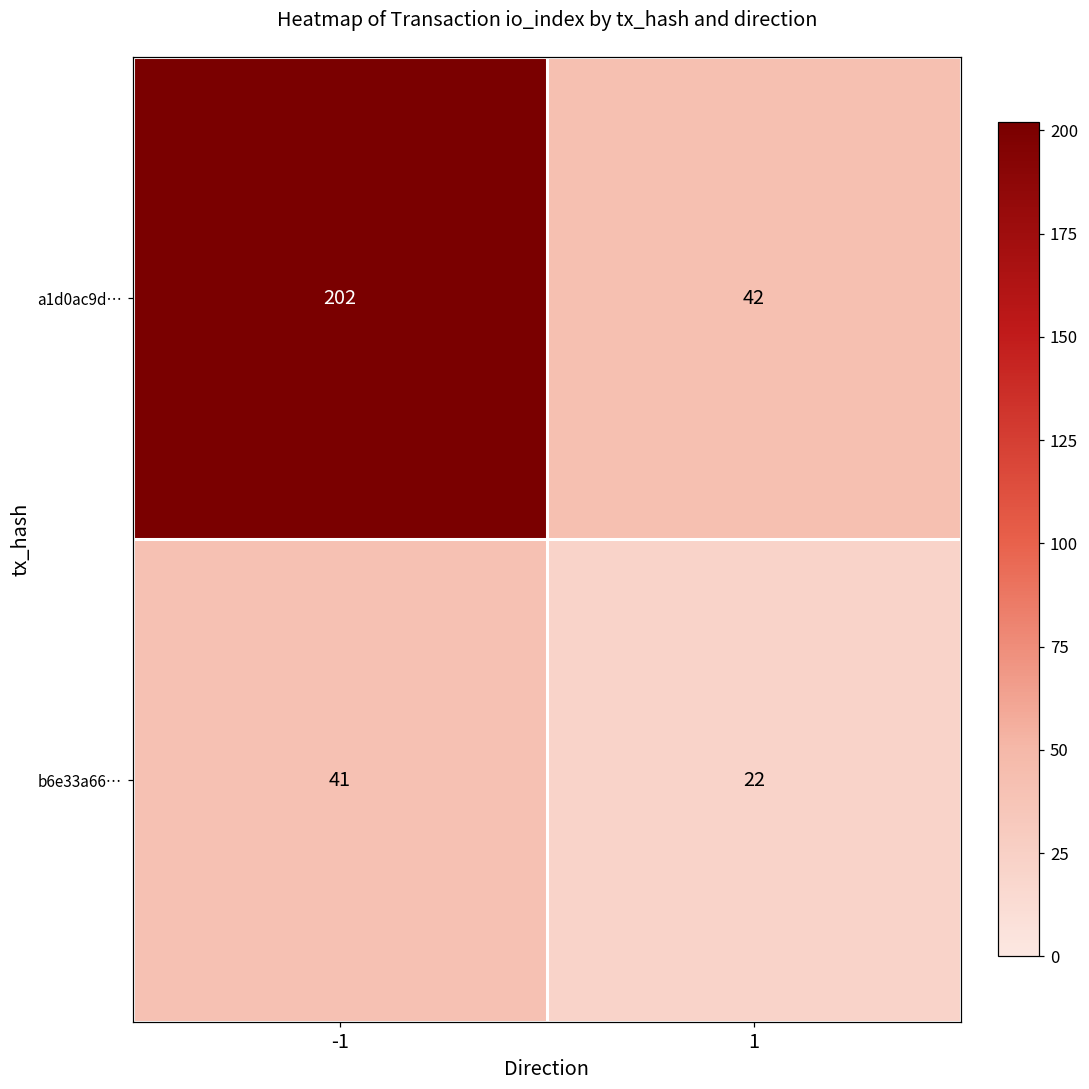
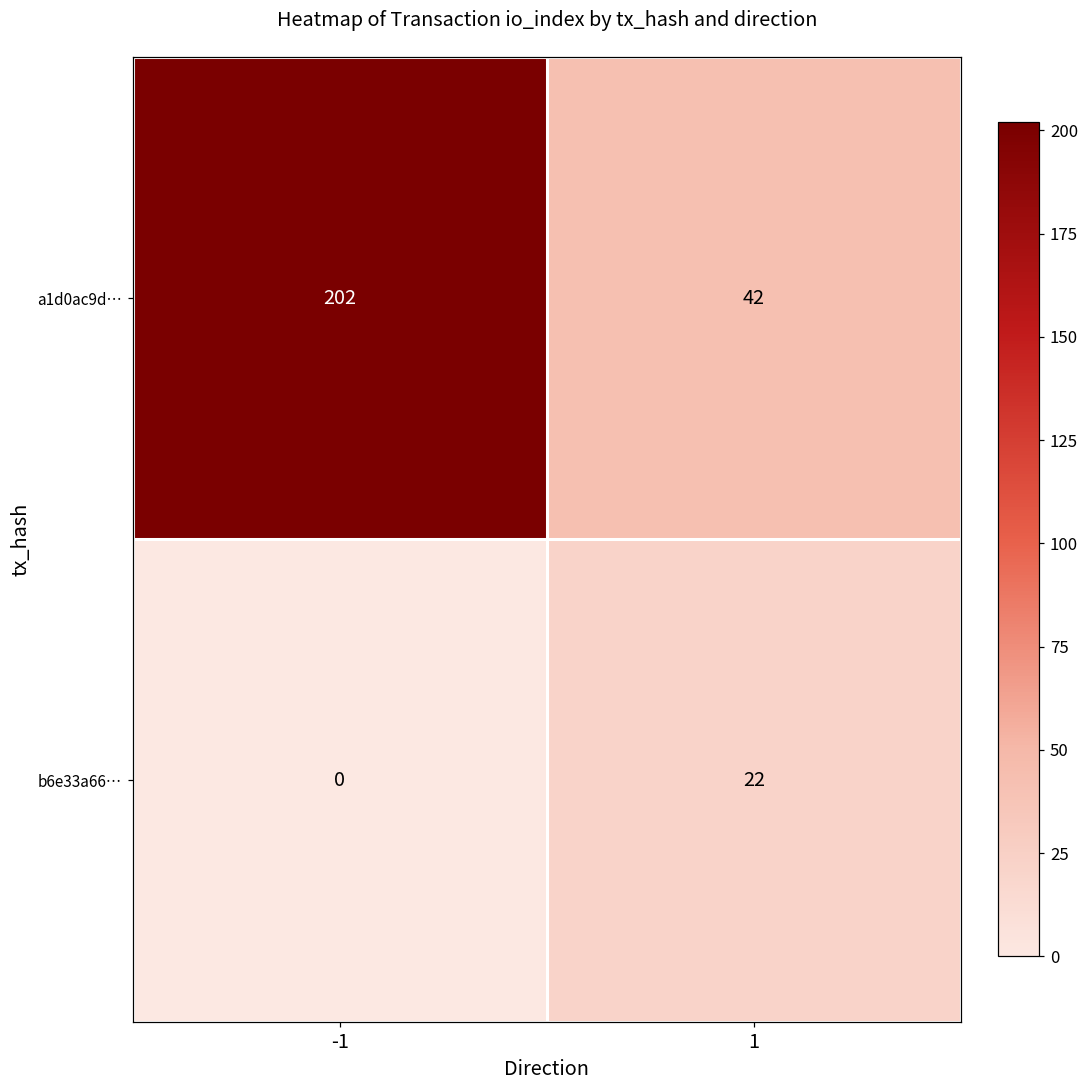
  {
    "a1d0ac9d…": {
      "-1": 202,
      "1": 42
    },
    "b6e33a66…": {
-     "-1": 41,
+     "-1": 0,
      "1": 22
    }
  }
